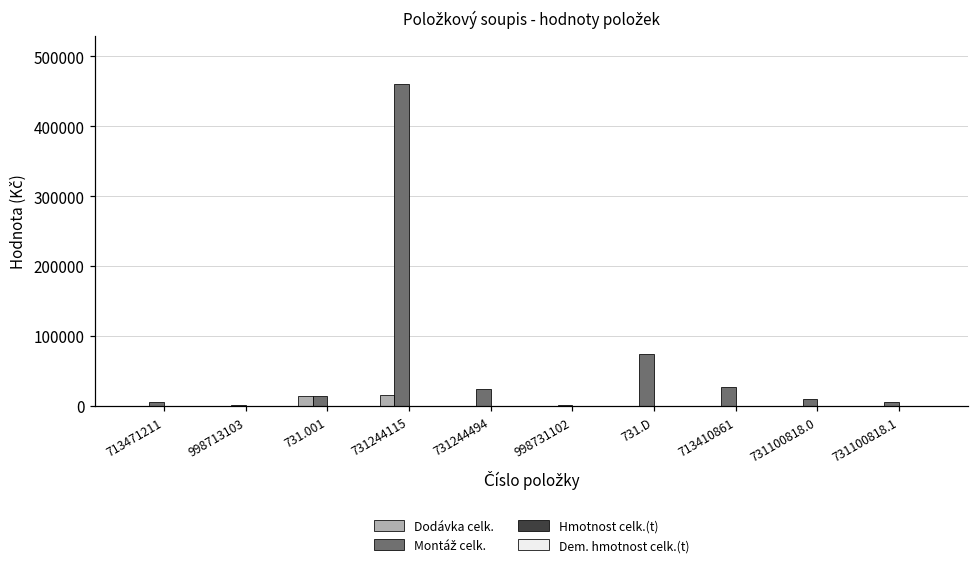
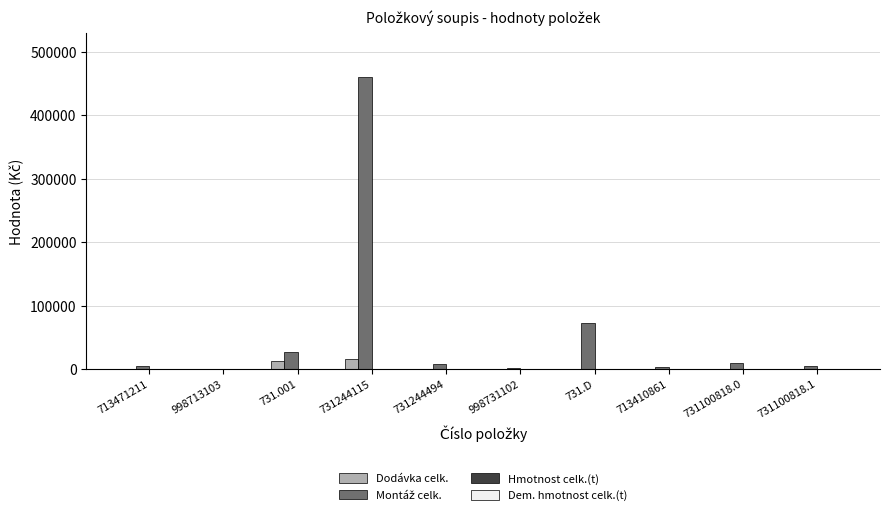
  {
    "Dodávka celk.": {
      "713471211": 0,
      "998713103": 0,
      "731.001": 10000,
      "731244115": 20000,
      "731244494": 0,
      "998731102": 0,
      "731.D": 0,
      "713410861": 0,
      "731100818.0": 0,
      "731100818.1": 0
    },
    "Montáž celk.": {
      "713471211": 10000,
-     "731.001": 10000,
+     "731.001": 30000,
      "731244115": 460000,
-     "731244494": 20000,
+     "731244494": 10000,
      "731.D": 70000,
-     "713410861": 30000,
+     "713410861": 0,
      "731100818.0": 10000,
      "731100818.1": 10000
    },
    "Hmotnost celk.(t)": {
      "713471211": 0,
      "998713103": 0,
      "731.001": 0,
      "998731102": 0,
      "713410861": 0,
      "731100818.0": 0,
      "731100818.1": 0
    },
    "Dem. hmotnost celk.(t)": {
      "713471211": 0,
      "998713103": 0,
      "731.001": 0,
      "731244115": 0,
      "731244494": 0,
      "998731102": 0,
      "731100818.1": 0
    }
  }
